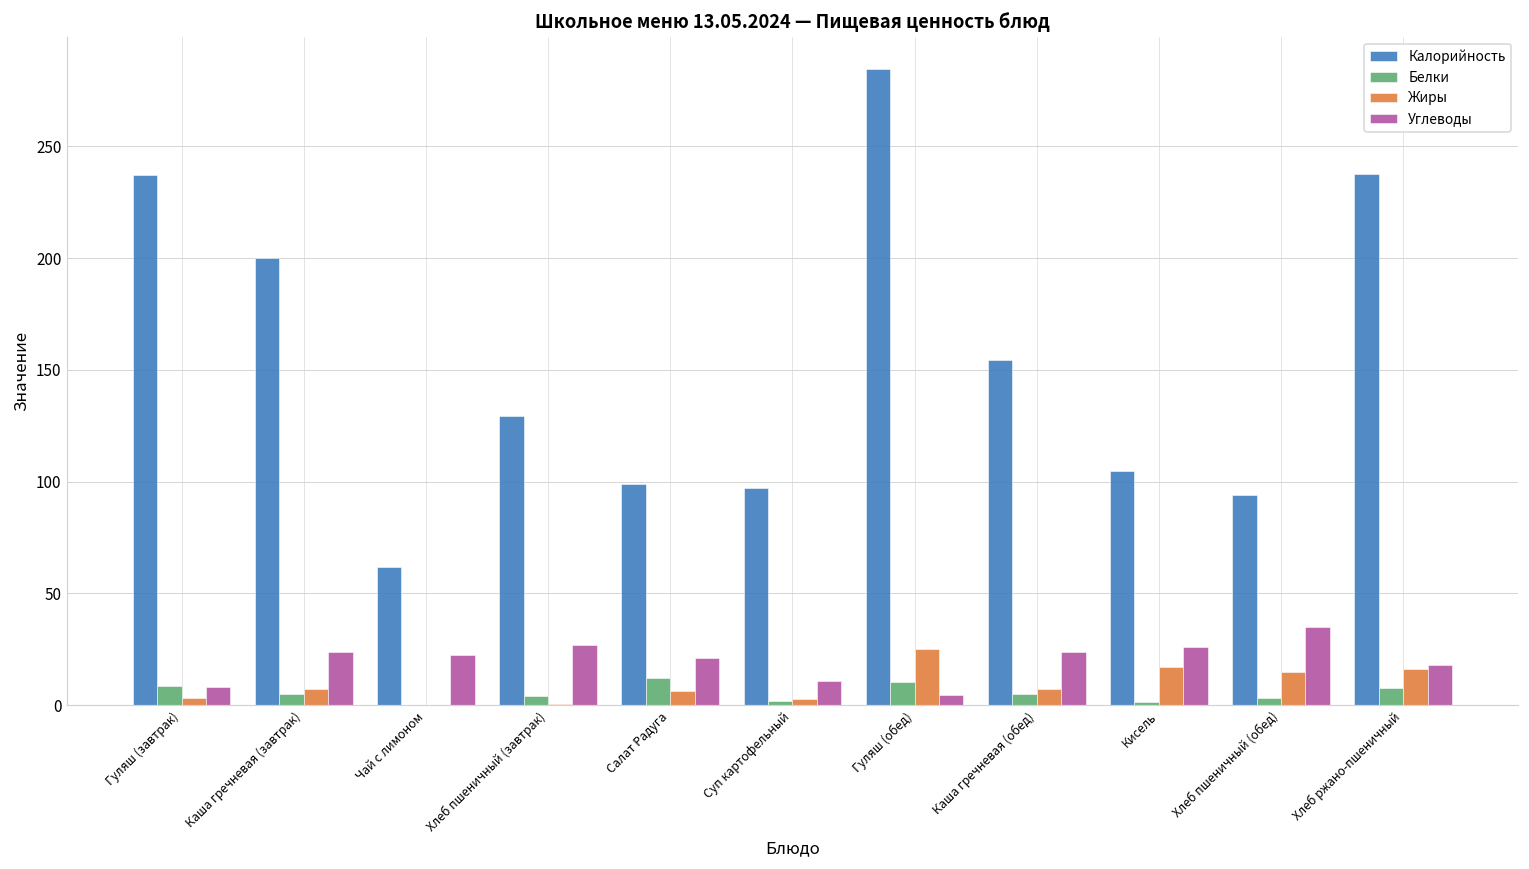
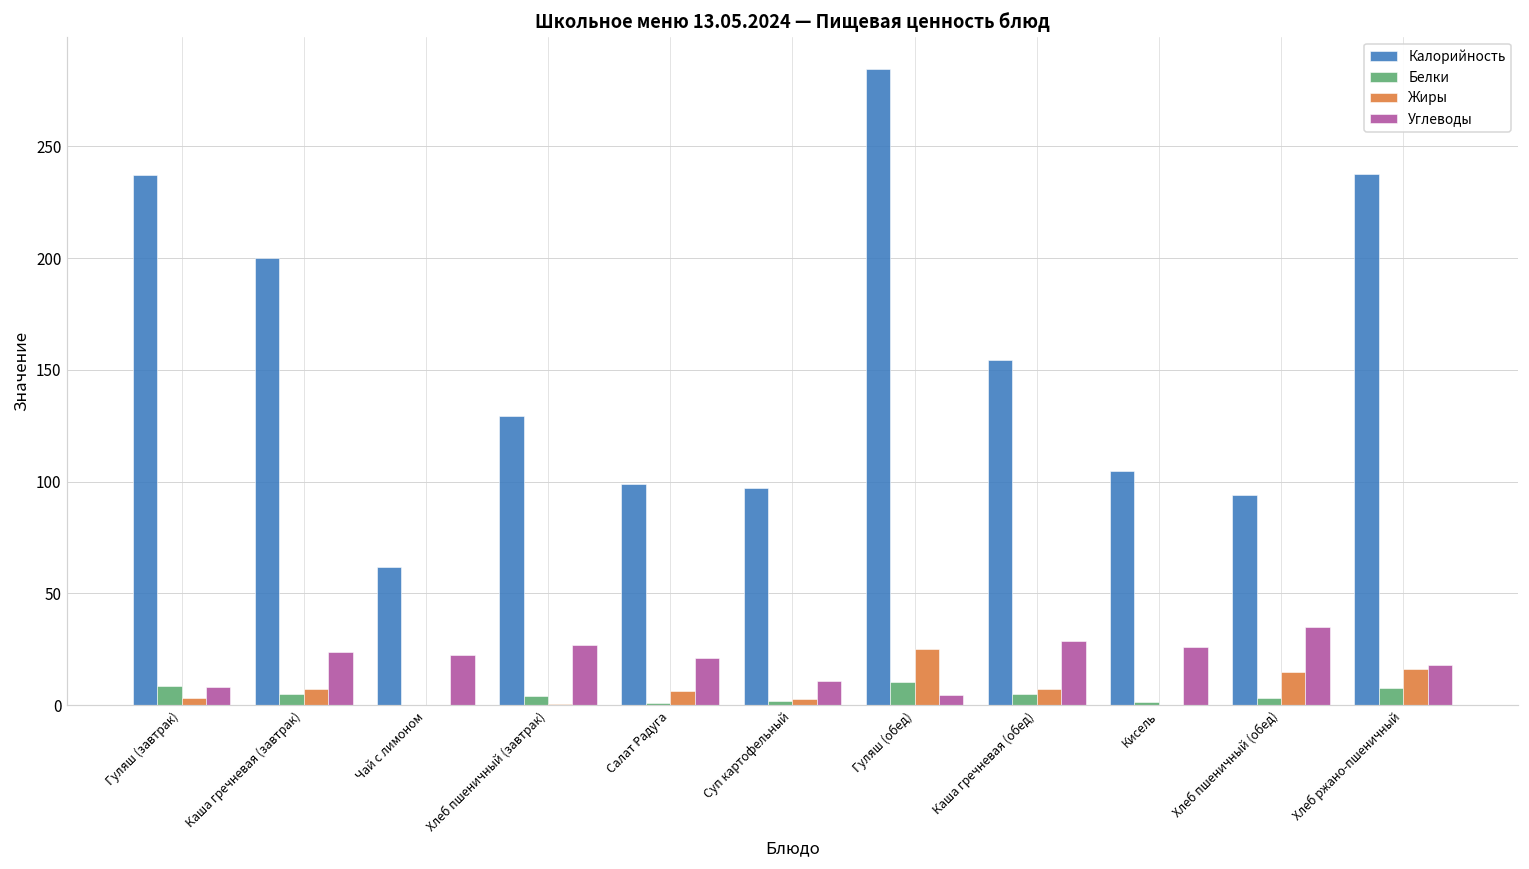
  {
    "Калорийность": {
      "Гуляш (завтрак)": 237,
      "Каша гречневая (завтрак)": 200,
      "Чай с лимоном": 62,
      "Хлеб пшеничный (завтрак)": 129,
      "Салат Радуга": 99,
      "Суп картофельный": 97,
      "Гуляш (обед)": 285,
      "Каша гречневая (обед)": 155,
      "Кисель": 105,
      "Хлеб пшеничный (обед)": 94,
      "Хлеб ржано-пшеничный": 238
    },
    "Белки": {
      "Гуляш (завтрак)": 9,
      "Каша гречневая (завтрак)": 5,
      "Хлеб пшеничный (завтрак)": 4,
-     "Салат Радуга": 12,
+     "Салат Радуга": 1,
      "Суп картофельный": 2,
      "Гуляш (обед)": 10,
      "Каша гречневая (обед)": 5,
      "Хлеб пшеничный (обед)": 3,
      "Хлеб ржано-пшеничный": 8
    },
    "Жиры": {
      "Гуляш (завтрак)": 3,
      "Каша гречневая (завтрак)": 7,
      "Салат Радуга": 6,
      "Суп картофельный": 3,
      "Гуляш (обед)": 25,
      "Каша гречневая (обед)": 7,
-     "Кисель": 17,
+     "Кисель": 0,
      "Хлеб пшеничный (обед)": 15,
      "Хлеб ржано-пшеничный": 16
    },
    "Углеводы": {
      "Гуляш (завтрак)": 8,
      "Каша гречневая (завтрак)": 24,
      "Чай с лимоном": 22,
      "Хлеб пшеничный (завтрак)": 27,
      "Салат Радуга": 21,
      "Суп картофельный": 11,
      "Гуляш (обед)": 4,
-     "Каша гречневая (обед)": 24,
+     "Каша гречневая (обед)": 29,
      "Кисель": 26,
      "Хлеб пшеничный (обед)": 35,
      "Хлеб ржано-пшеничный": 18
    }
  }
